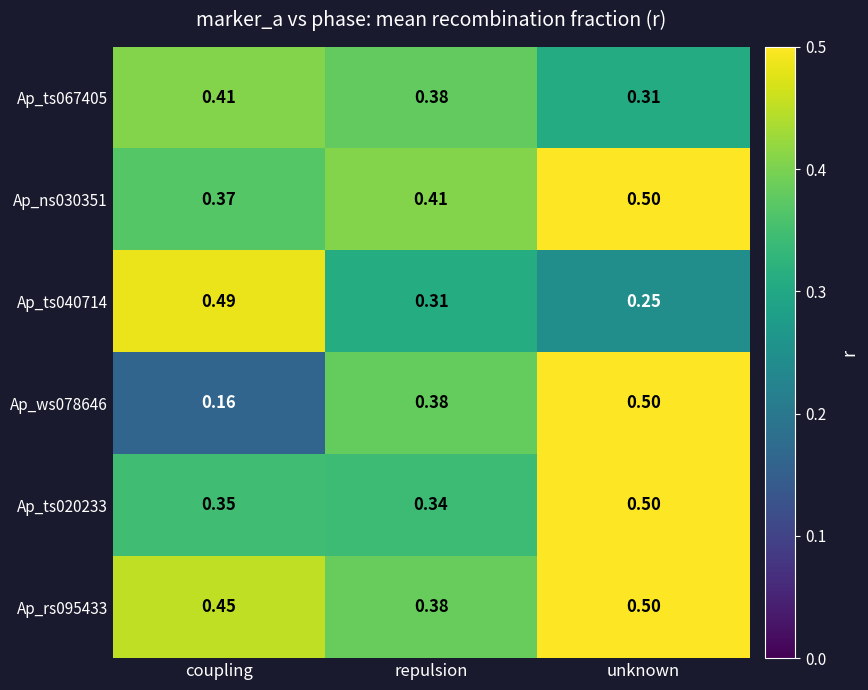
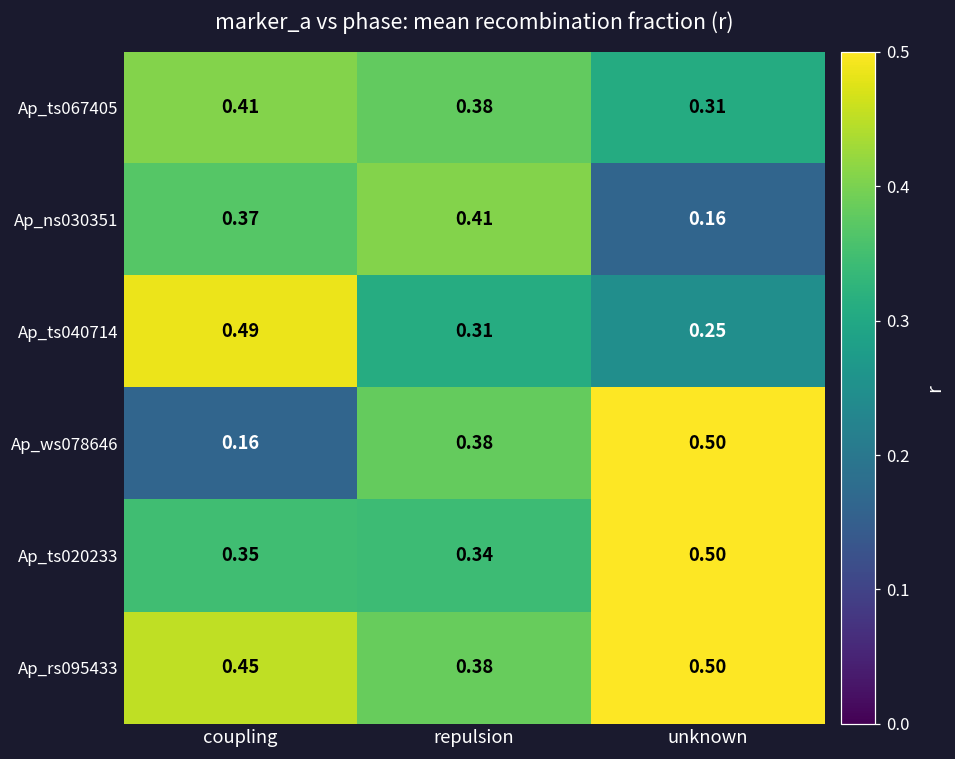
  {
    "Ap_ts067405": {
      "coupling": 0.41,
      "repulsion": 0.38,
      "unknown": 0.31
    },
    "Ap_ns030351": {
      "coupling": 0.37,
      "repulsion": 0.41,
-     "unknown": 0.50
+     "unknown": 0.16
    },
    "Ap_ts040714": {
      "coupling": 0.49,
      "repulsion": 0.31,
      "unknown": 0.25
    },
    "Ap_ws078646": {
      "coupling": 0.16,
      "repulsion": 0.38,
      "unknown": 0.50
    },
    "Ap_ts020233": {
      "coupling": 0.35,
      "repulsion": 0.34,
      "unknown": 0.50
    },
    "Ap_rs095433": {
      "coupling": 0.45,
      "repulsion": 0.38,
      "unknown": 0.50
    }
  }
